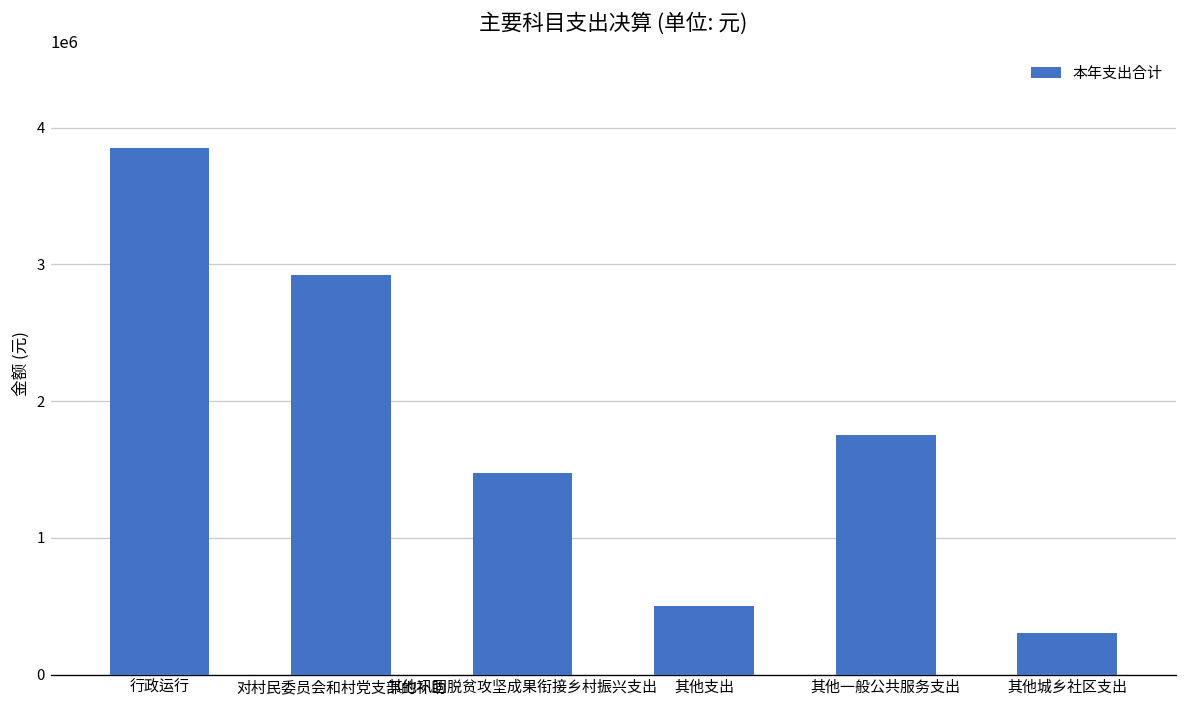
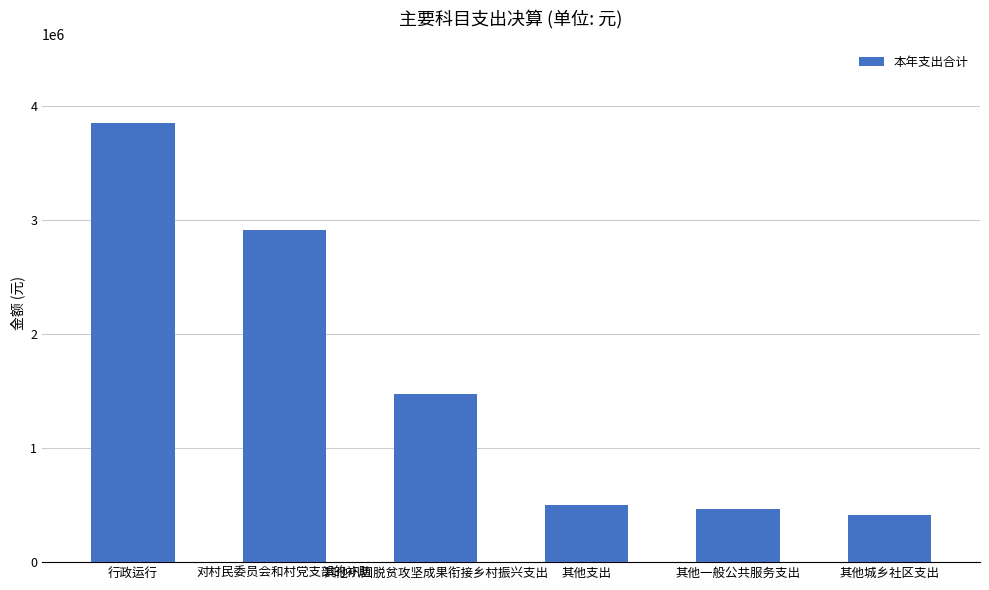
  {
    "行政运行": 3850000,
    "其他支出": 500000,
-   "其他一般公共服务支出": 1750000,
-   "其他城乡社区支出": 310000
+   "其他一般公共服务支出": 470000,
+   "其他城乡社区支出": 410000
  }
